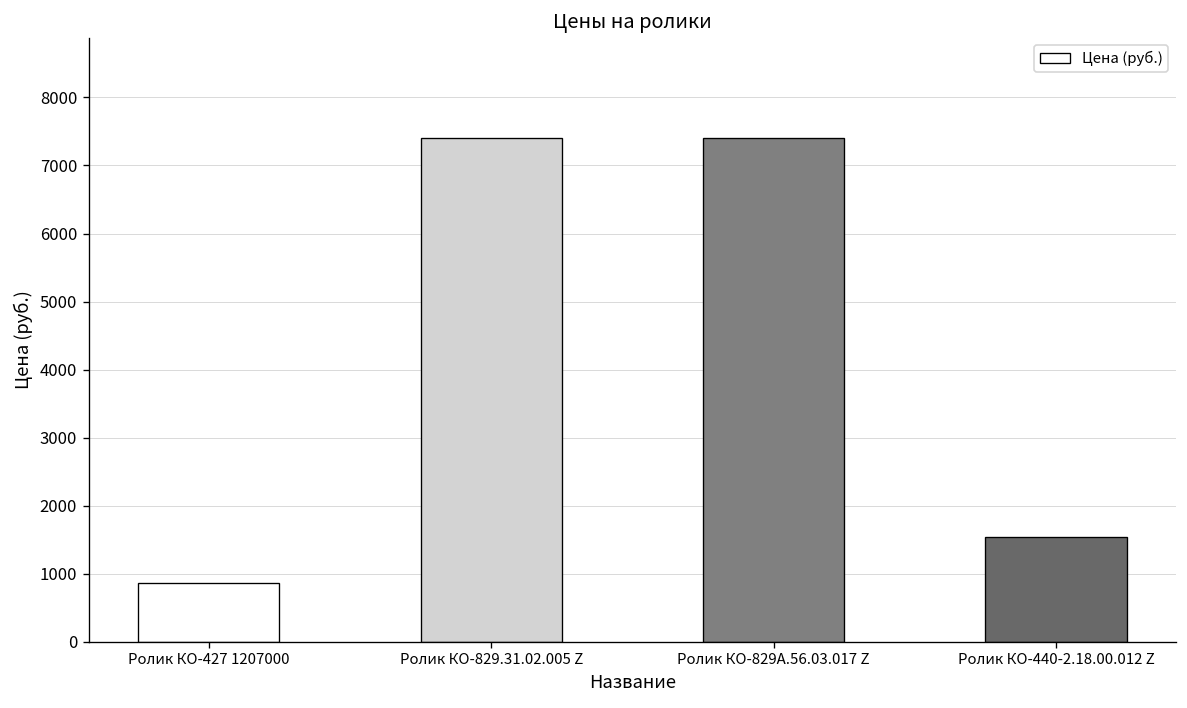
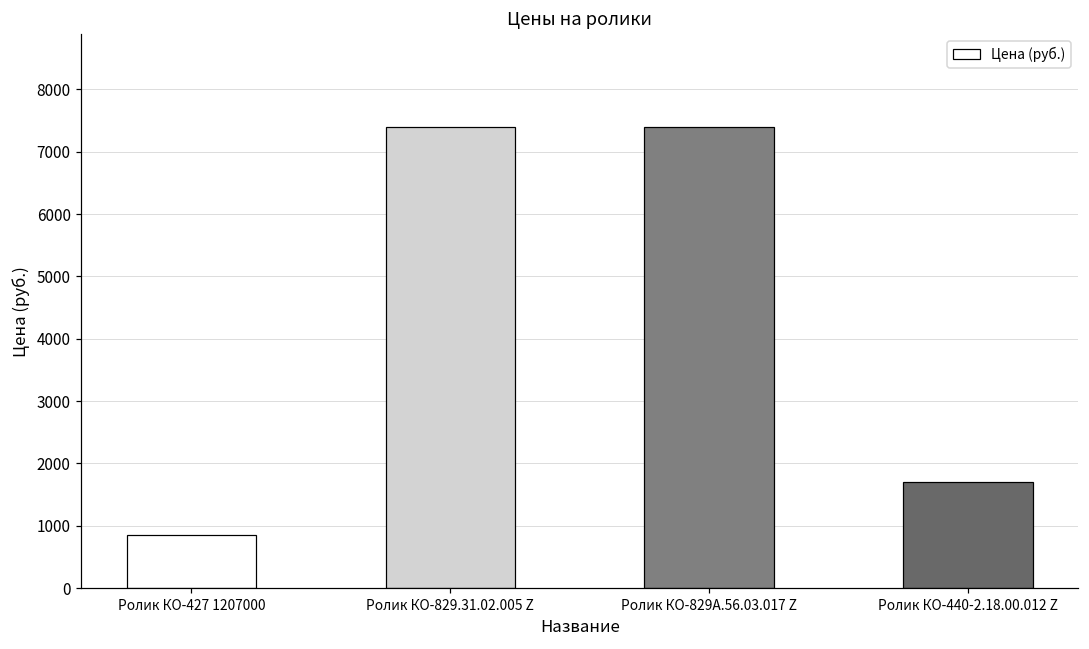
  {
    "Ролик КО-427 1207000": 900,
    "Ролик КО-829.31.02.005 Z": 7400,
    "Ролик КО-829А.56.03.017 Z": 7400,
-   "Ролик КО-440-2.18.00.012 Z": 1500
+   "Ролик КО-440-2.18.00.012 Z": 1700
  }
